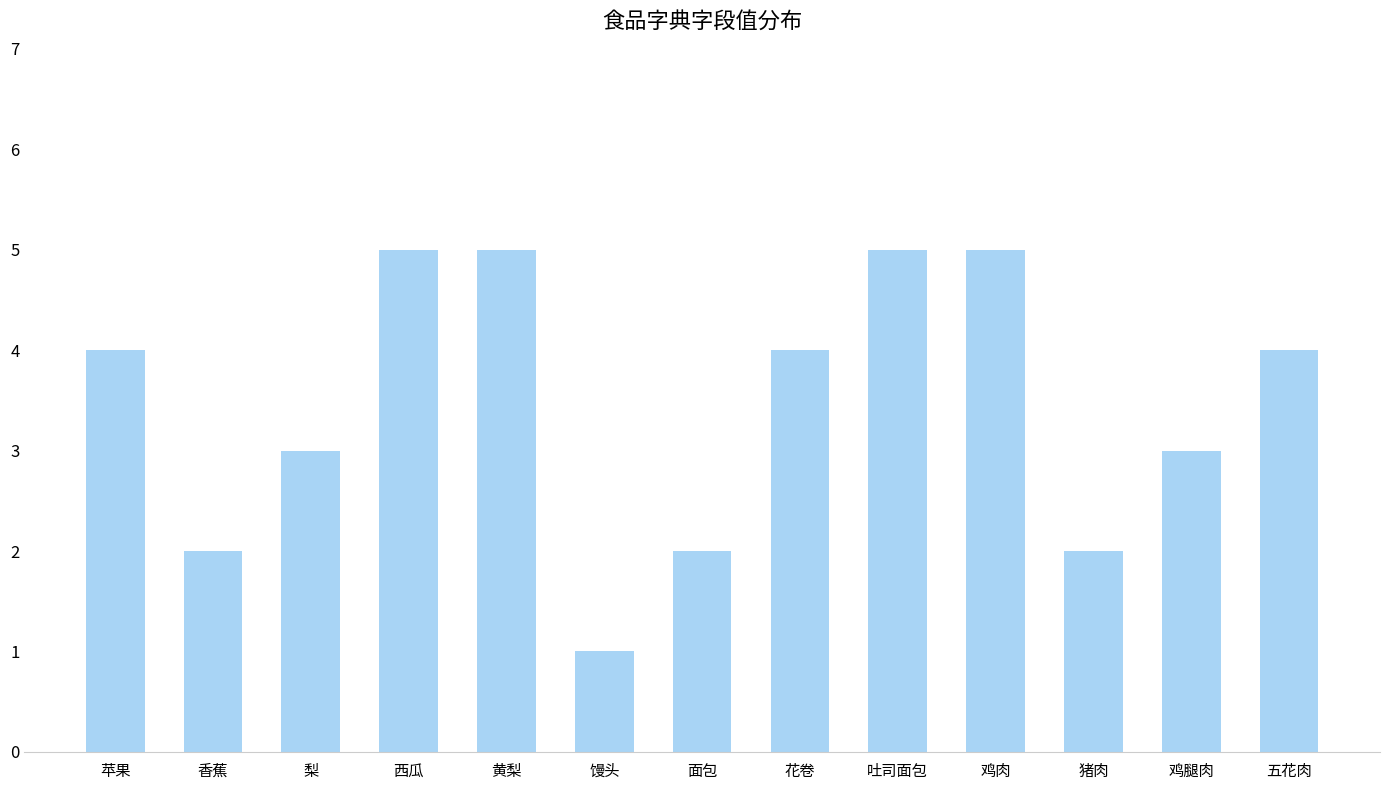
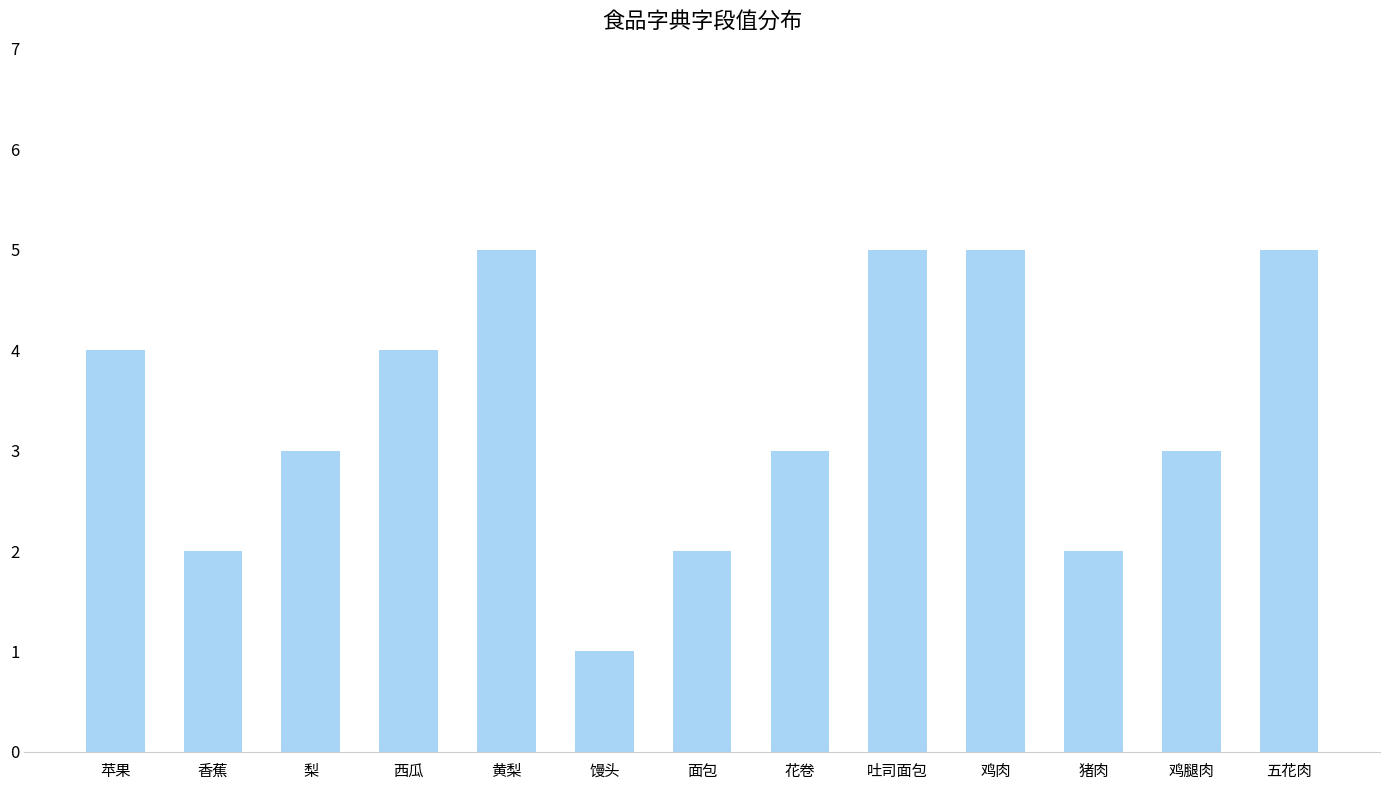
  {
    "苹果": 4,
    "香蕉": 2,
    "梨": 3,
-   "西瓜": 5,
+   "西瓜": 4,
    "黄梨": 5,
    "馒头": 1,
    "面包": 2,
-   "花卷": 4,
+   "花卷": 3,
    "吐司面包": 5,
    "鸡肉": 5,
    "猪肉": 2,
    "鸡腿肉": 3,
-   "五花肉": 4
+   "五花肉": 5
  }
